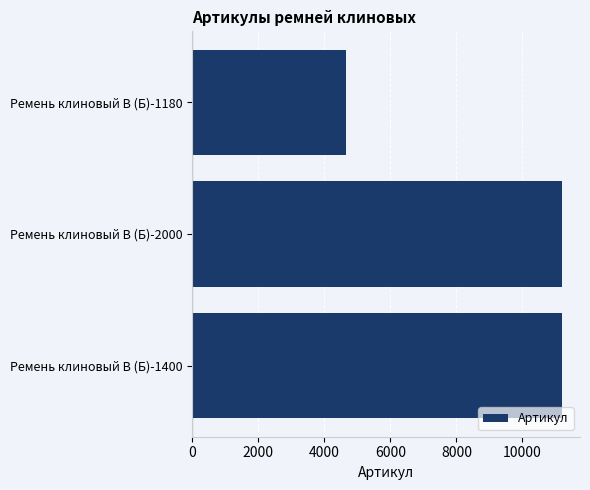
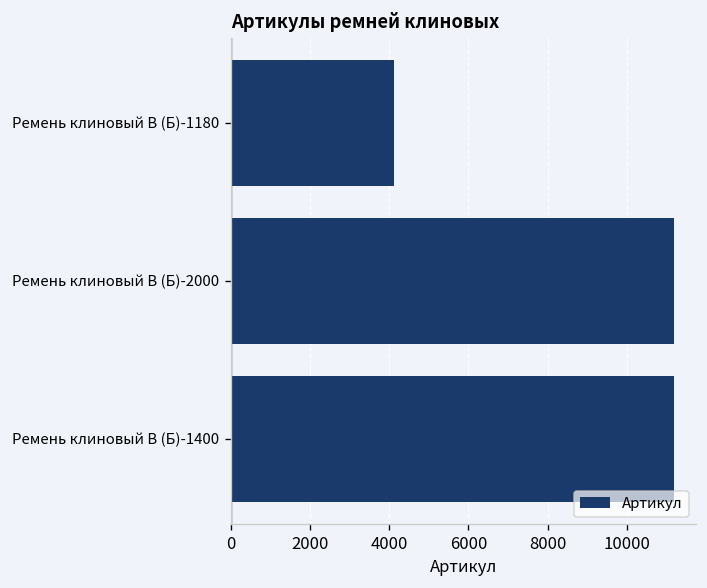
  {
-   "Ремень клиновый В (Б)-1180": 4700,
+   "Ремень клиновый В (Б)-1180": 4100,
    "Ремень клиновый В (Б)-2000": 11200,
    "Ремень клиновый В (Б)-1400": 11200
  }
